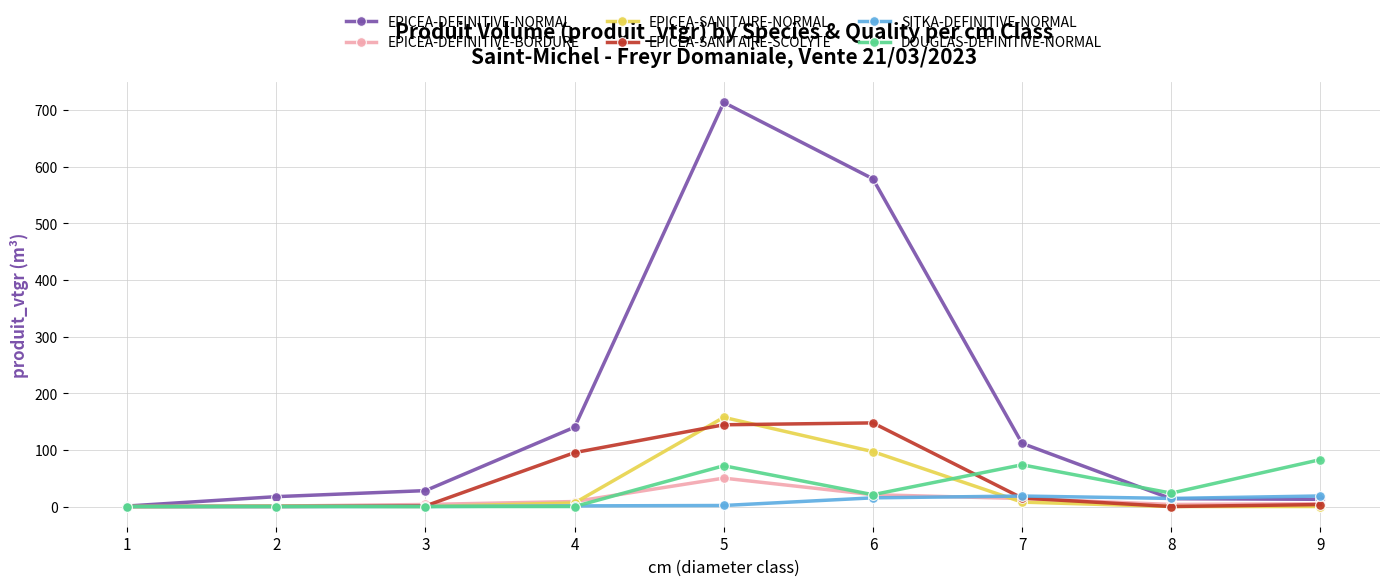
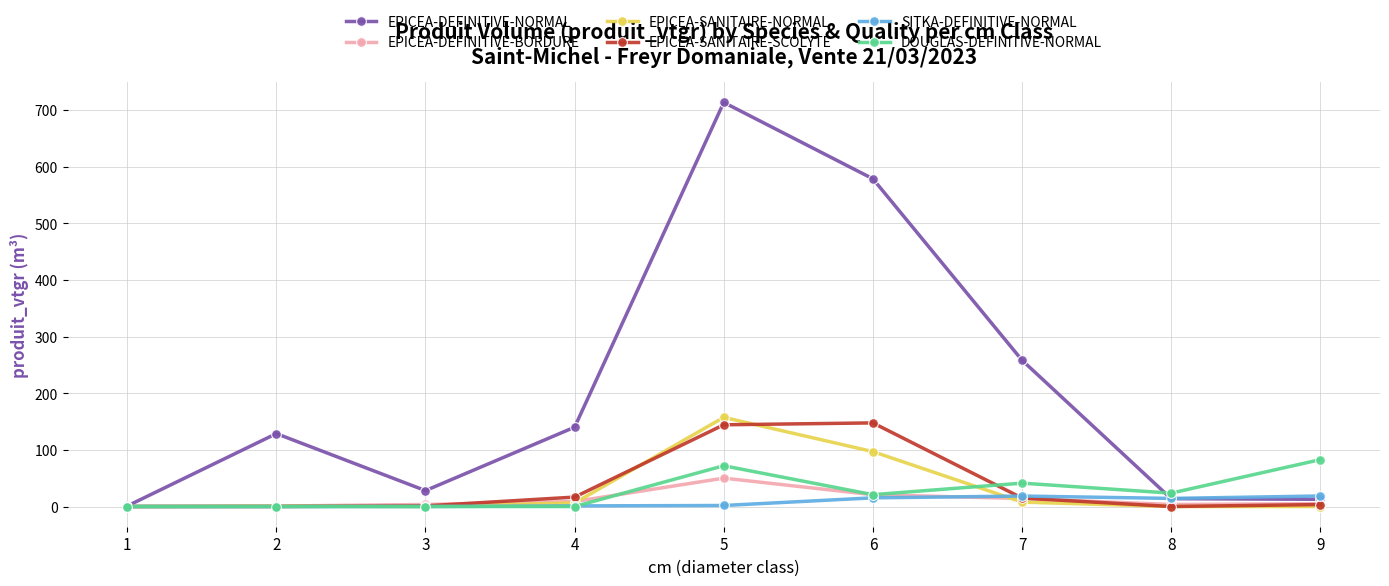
  {
    "EPICEA-DEFINITIVE-NORMAL": {
-     "2": 20,
+     "2": 130,
      "3": 30,
      "4": 140,
      "5": 710,
      "6": 580,
-     "7": 110,
+     "7": 260,
      "9": 10
    },
    "EPICEA-DEFINITIVE-BORDURE": {
      "5": 50
    },
    "EPICEA-SANITAIRE-NORMAL": {
      "5": 160,
      "6": 100,
      "7": 10
    },
    "EPICEA-SANITAIRE-SCOLYTE": {
-     "4": 100,
+     "4": 20,
      "5": 140,
      "6": 150
    },
    "SITKA-DEFINITIVE-NORMAL": {
      "5": 0,
      "6": 20,
      "9": 20
    },
    "DOUGLAS-DEFINITIVE-NORMAL": {
      "5": 70,
-     "7": 70,
+     "7": 40,
      "8": 20,
      "9": 80
    }
  }
